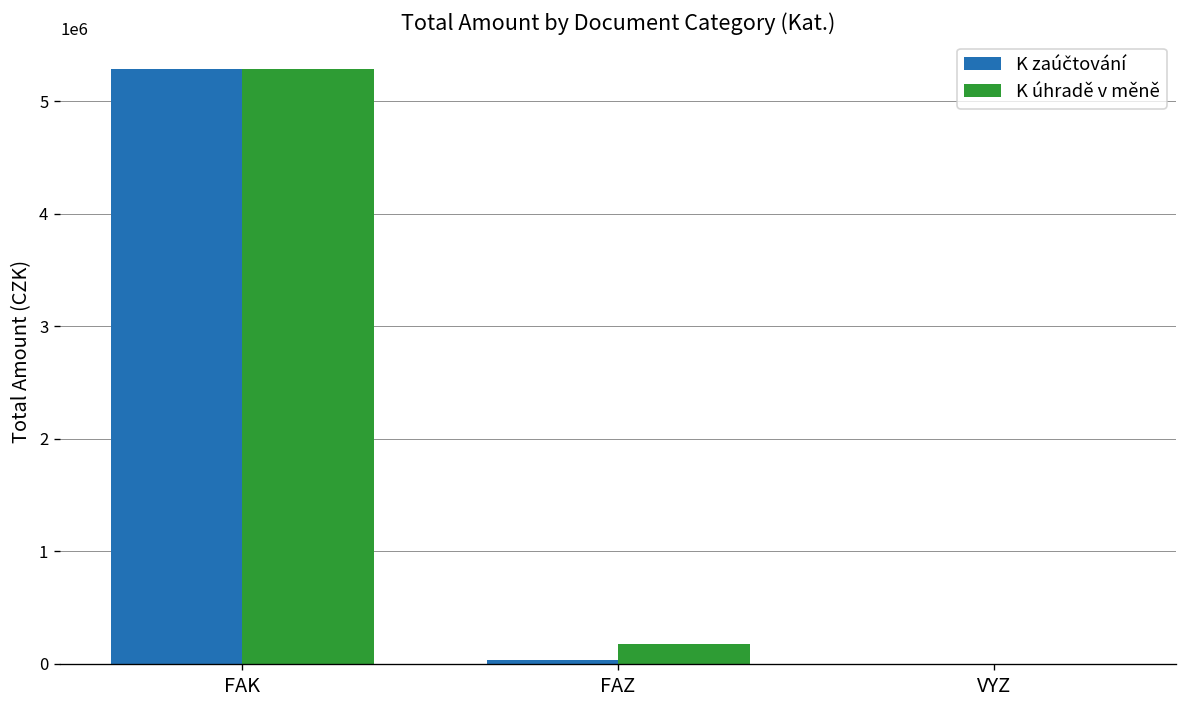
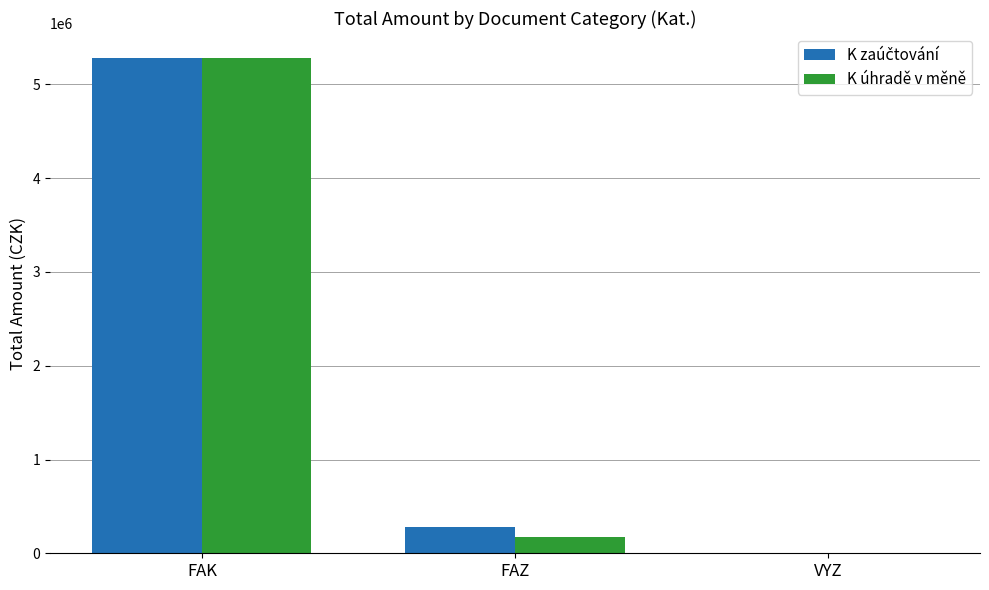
  {
    "K zaúčtování": {
      "FAK": 5300000,
-     "FAZ": 0,
+     "FAZ": 300000,
      "VYZ": 0
    },
    "K úhradě v měně": {
      "FAK": 5300000,
      "FAZ": 200000,
      "VYZ": 0
    }
  }
